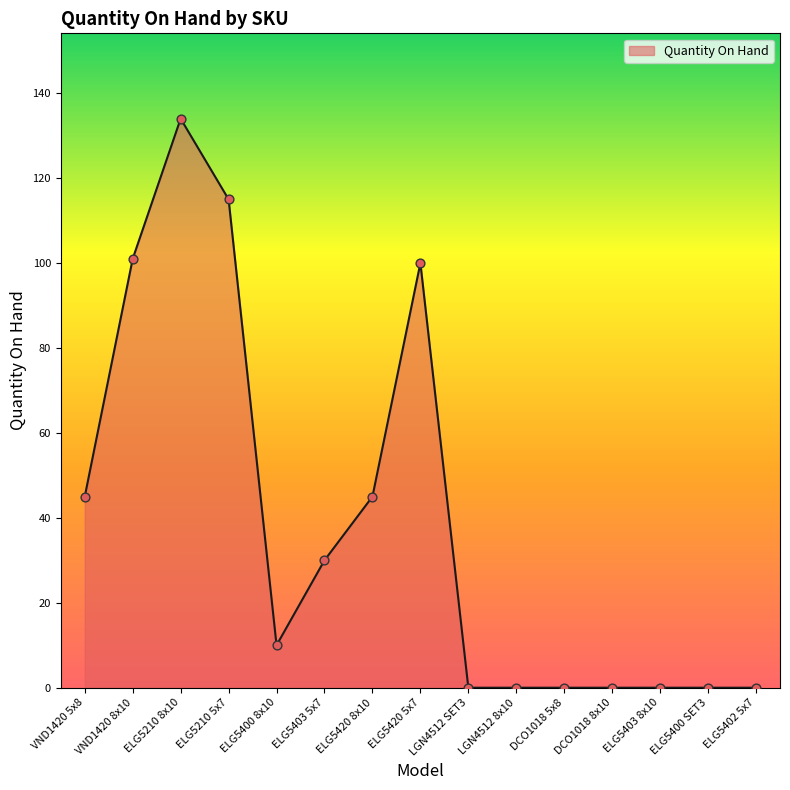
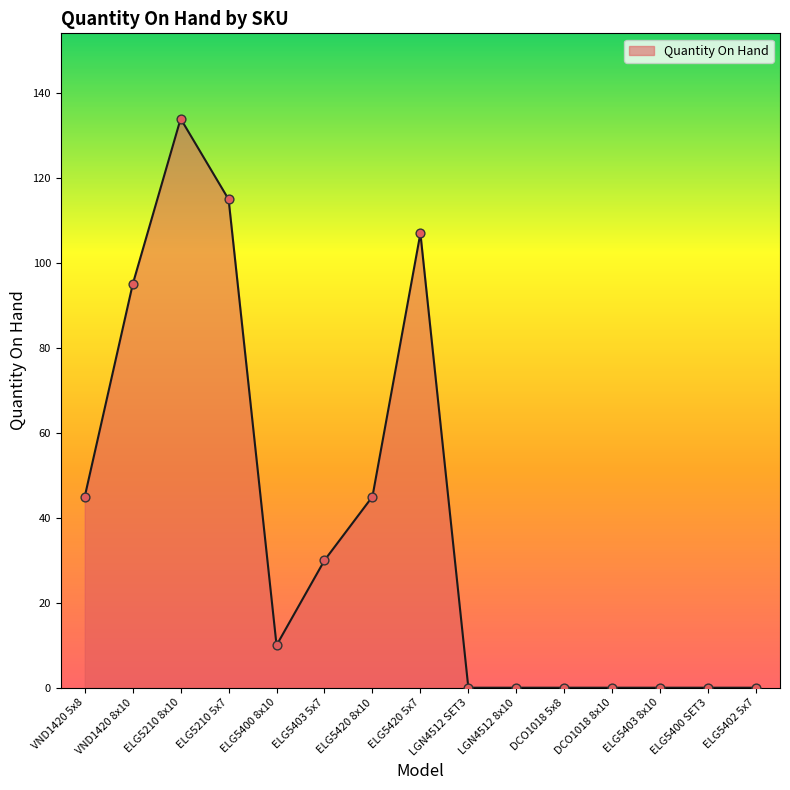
  {
    "VND1420 5x8": 45,
-   "VND1420 8x10": 101,
+   "VND1420 8x10": 95,
    "ELG5210 8x10": 134,
    "ELG5210 5x7": 115,
    "ELG5400 8x10": 10,
    "ELG5403 5x7": 30,
    "ELG5420 8x10": 45,
-   "ELG5420 5x7": 100,
+   "ELG5420 5x7": 107,
    "LGN4512 SET3": 0,
    "LGN4512 8x10": 0,
    "DCO1018 5x8": 0,
    "DCO1018 8x10": 0,
    "ELG5403 8x10": 0,
    "ELG5400 SET3": 0,
    "ELG5402 5x7": 0
  }
